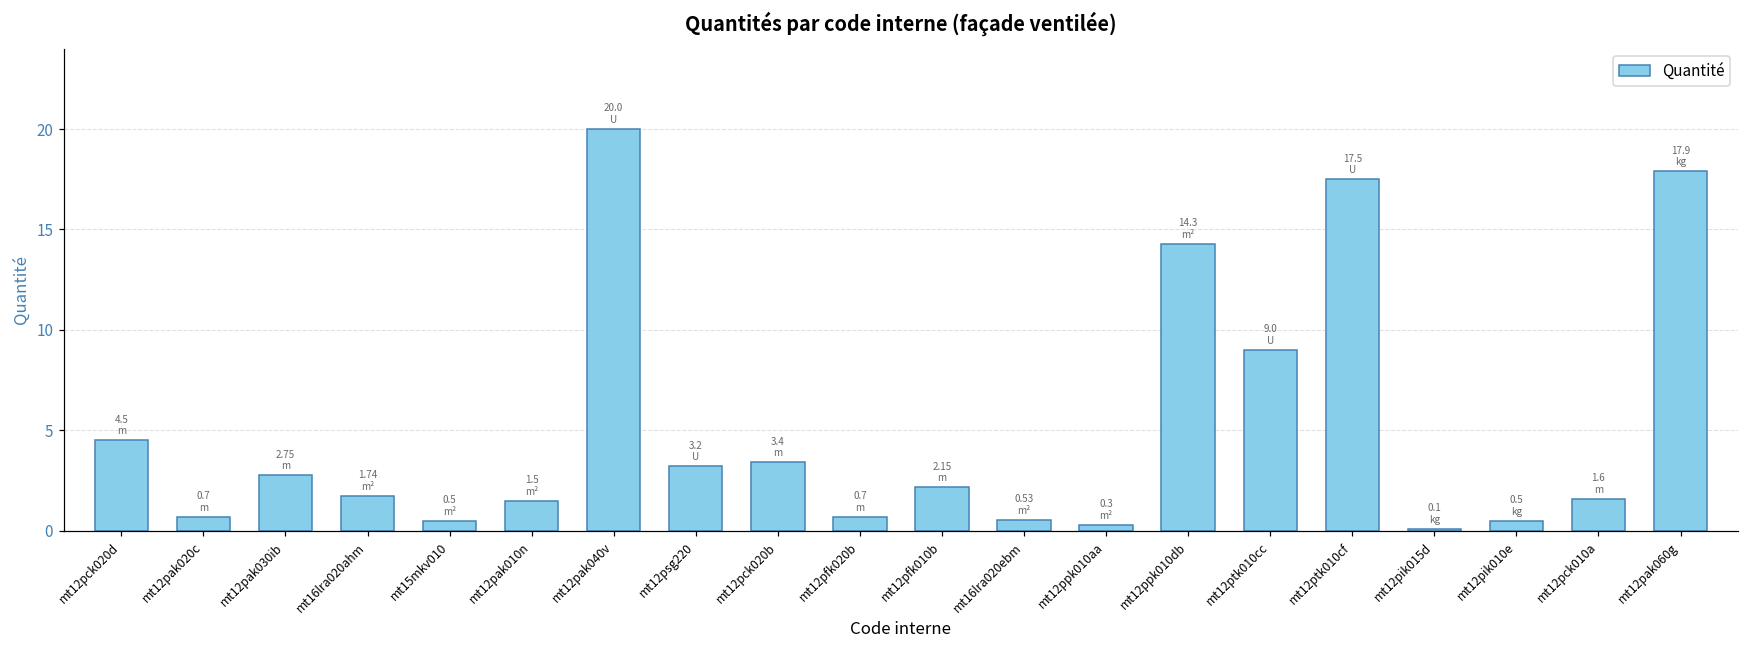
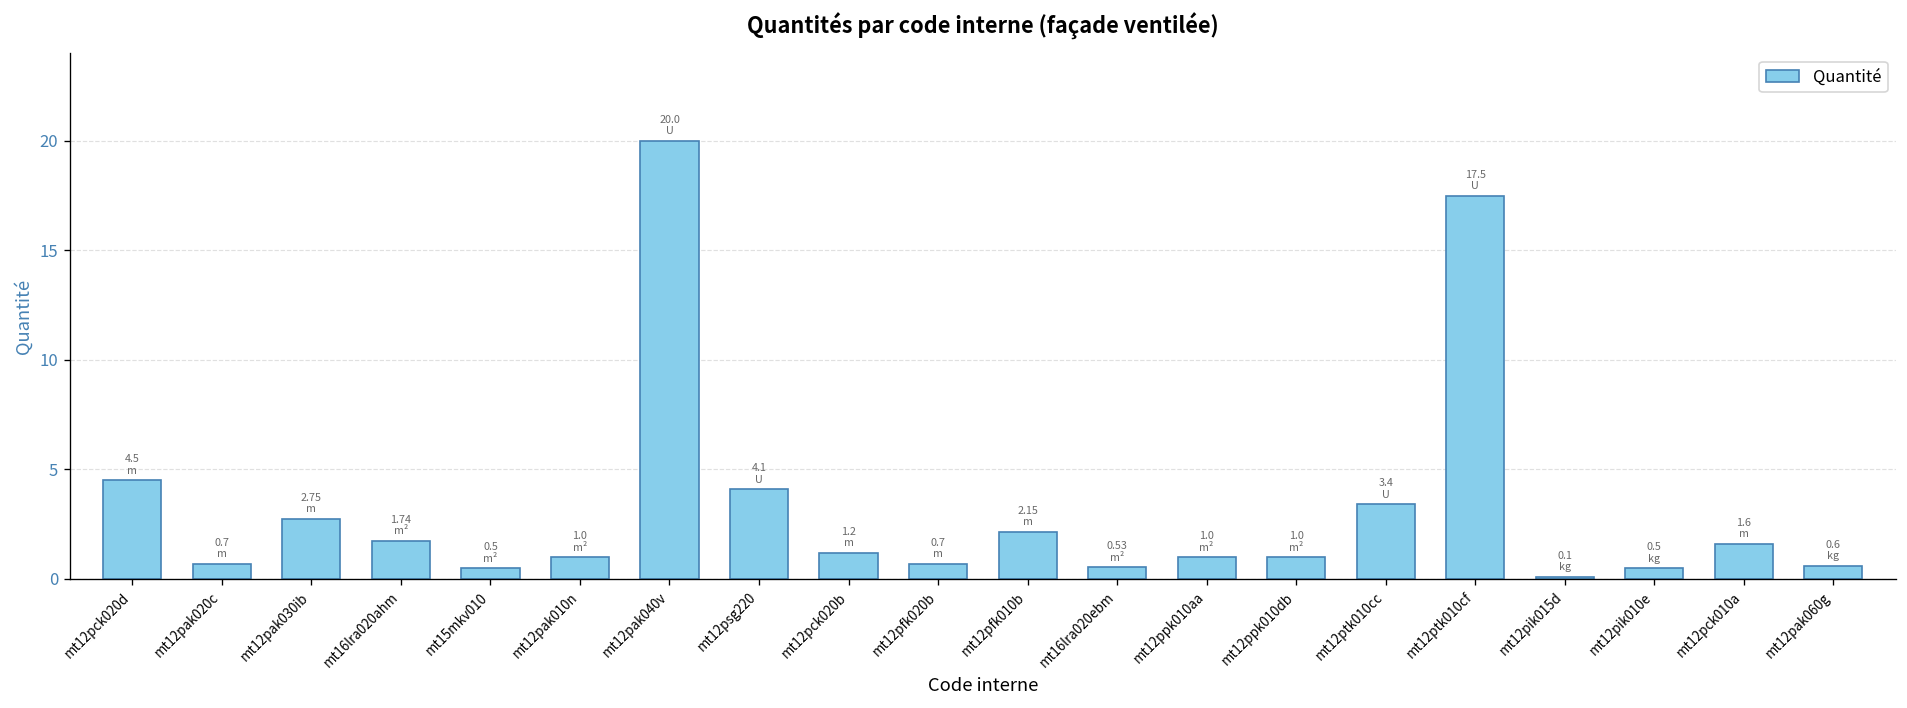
  {
    "mt12pck020d": 4.5,
    "mt12pak020c": 0.7,
    "mt12pak030ib": 2.75,
    "mt16lra020ahm": 1.74,
    "mt15mkv010": 0.5,
-   "mt12pak010n": 1.5,
+   "mt12pak010n": 1.0,
    "mt12pak040v": 20.0,
-   "mt12psg220": 3.2,
-   "mt12pck020b": 3.4,
+   "mt12psg220": 4.1,
+   "mt12pck020b": 1.2,
    "mt12pfk020b": 0.7,
    "mt12pfk010b": 2.15,
    "mt16lra020ebm": 0.53,
-   "mt12ppk010aa": 0.3,
-   "mt12ppk010db": 14.3,
-   "mt12ptk010cc": 9.0,
+   "mt12ppk010aa": 1.0,
+   "mt12ppk010db": 1.0,
+   "mt12ptk010cc": 3.4,
    "mt12ptk010cf": 17.5,
    "mt12pik015d": 0.1,
    "mt12pik010e": 0.5,
    "mt12pck010a": 1.6,
-   "mt12pak060g": 17.9
+   "mt12pak060g": 0.6
  }
